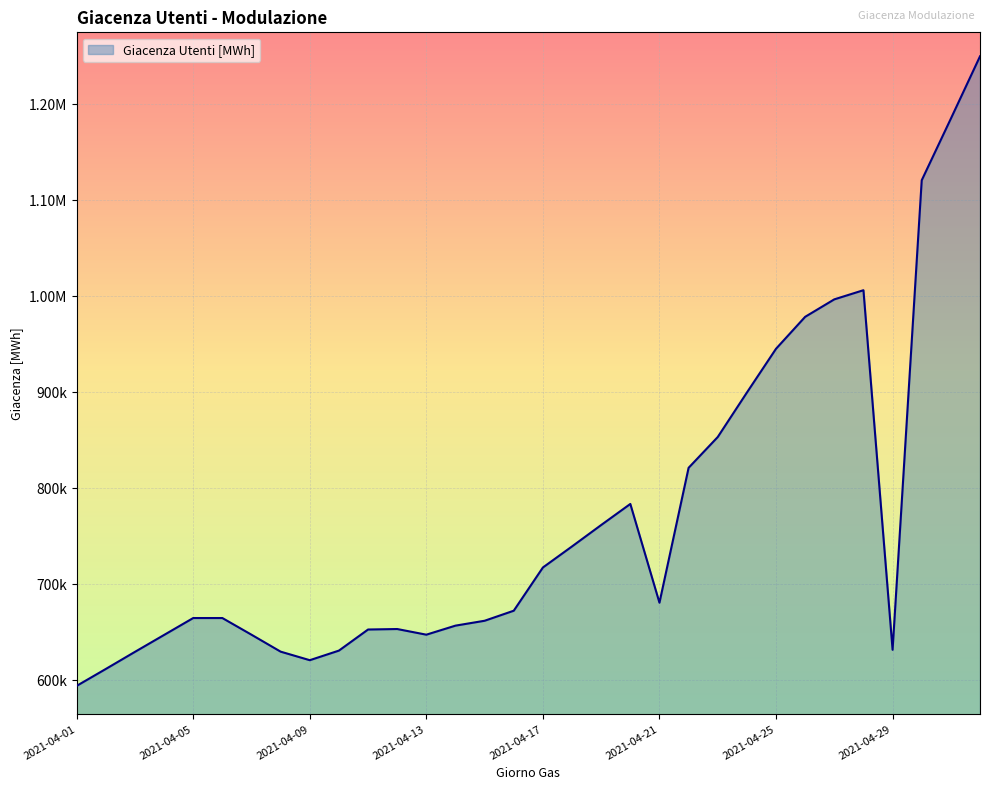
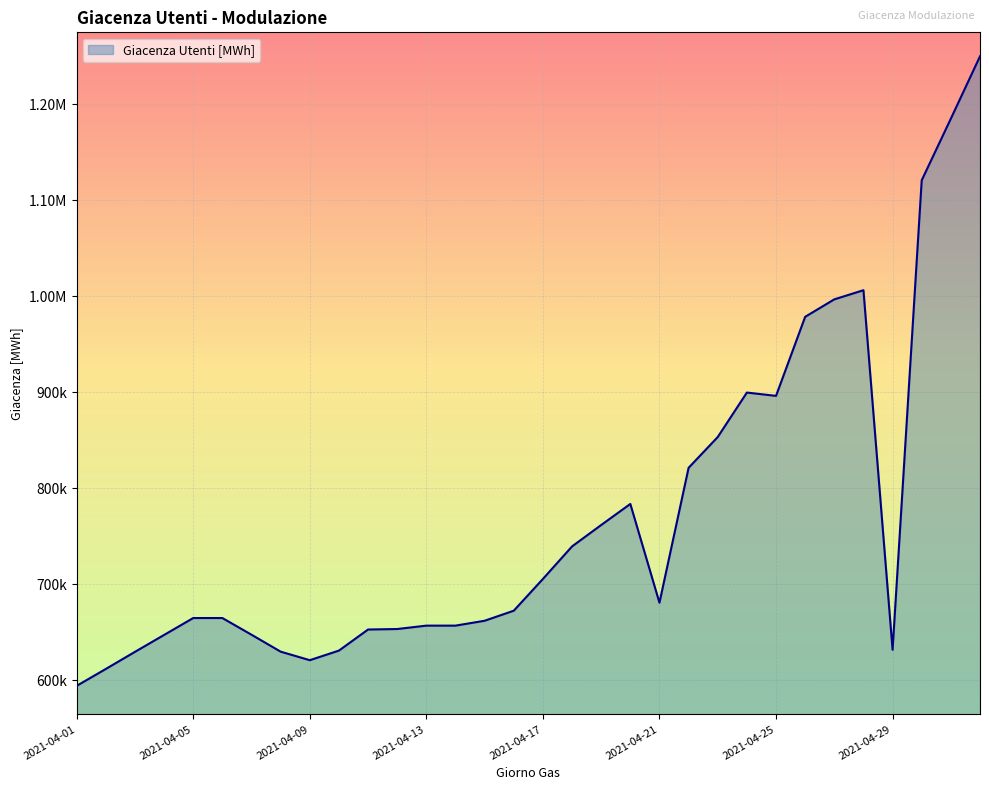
  {
    "2021-04-01": 590000,
    "2021-04-05": 660000,
    "2021-04-09": 620000,
-   "2021-04-13": 650000,
-   "2021-04-17": 720000,
+   "2021-04-13": 660000,
+   "2021-04-17": 710000,
    "2021-04-21": 680000,
-   "2021-04-25": 950000,
+   "2021-04-25": 900000,
    "2021-04-29": 630000
  }
